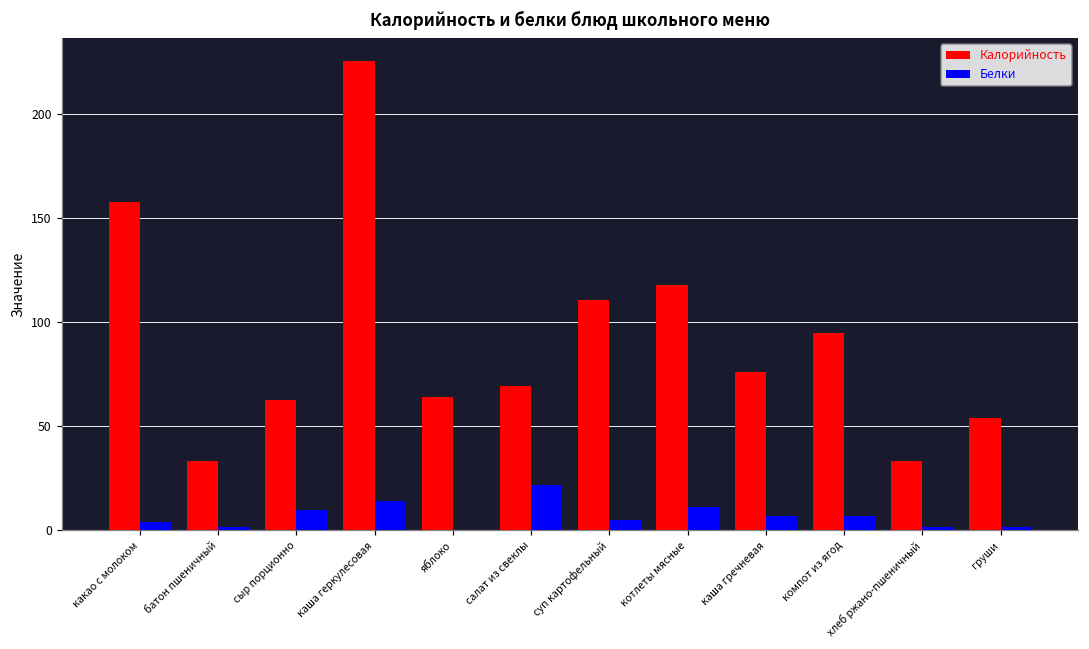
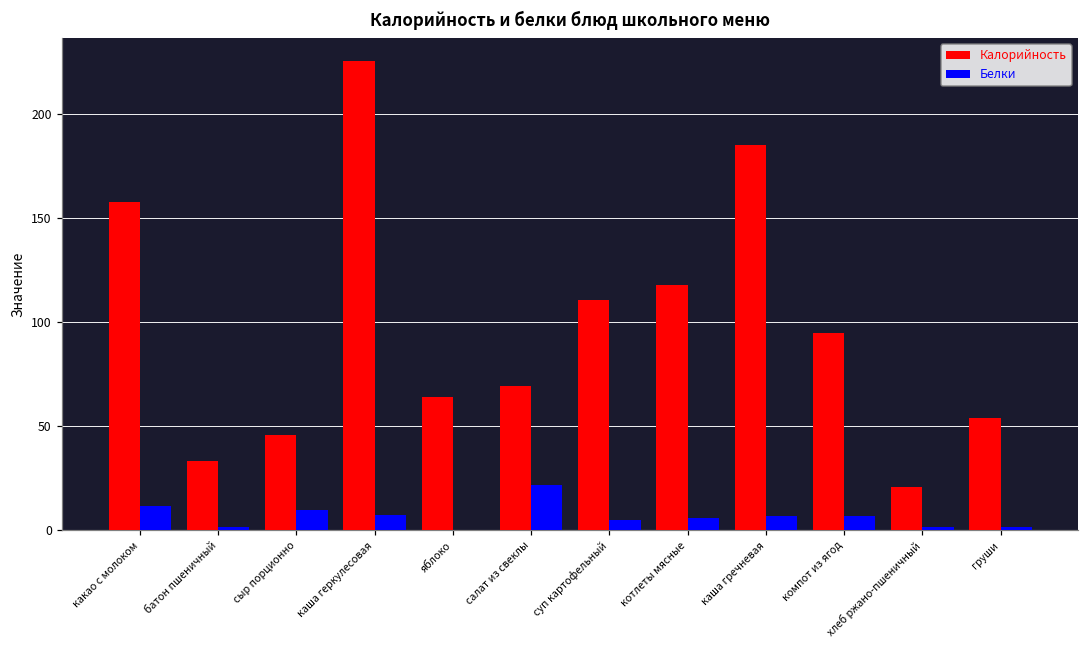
  {
    "Калорийность": {
      "какао с молоком": 157,
      "батон пшеничный": 33,
-     "сыр порционно": 63,
+     "сыр порционно": 45,
      "каша геркулесовая": 225,
      "яблоко": 64,
      "салат из свеклы": 69,
      "суп картофельный": 111,
      "котлеты мясные": 118,
-     "каша гречневая": 76,
+     "каша гречневая": 185,
      "компот из ягод": 94,
-     "хлеб ржано-пшеничный": 33,
+     "хлеб ржано-пшеничный": 21,
      "груши": 54
    },
    "Белки": {
-     "какао с молоком": 4,
+     "какао с молоком": 11,
      "сыр порционно": 10,
-     "каша геркулесовая": 14,
+     "каша геркулесовая": 7,
      "яблоко": 0,
      "салат из свеклы": 21,
      "суп картофельный": 5,
-     "котлеты мясные": 11,
+     "котлеты мясные": 5,
      "каша гречневая": 7,
      "компот из ягод": 7,
      "груши": 1
    }
  }
